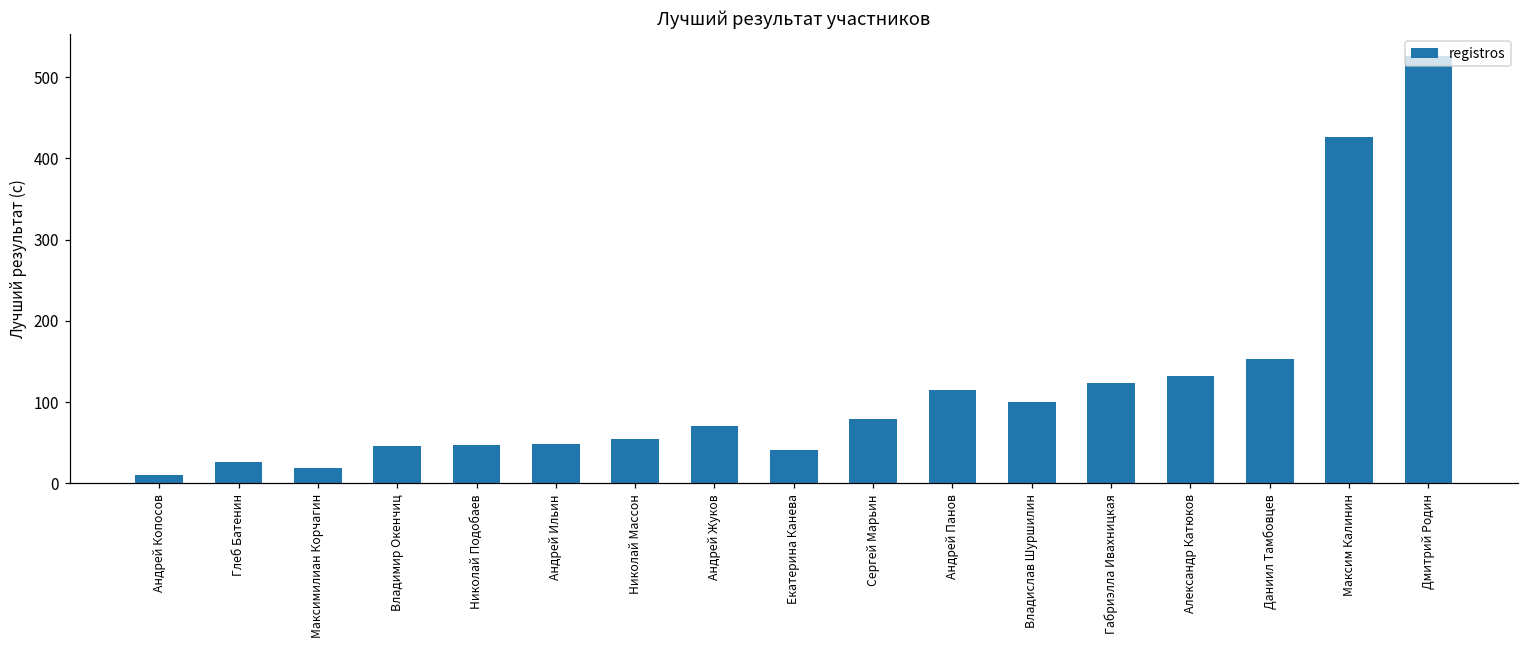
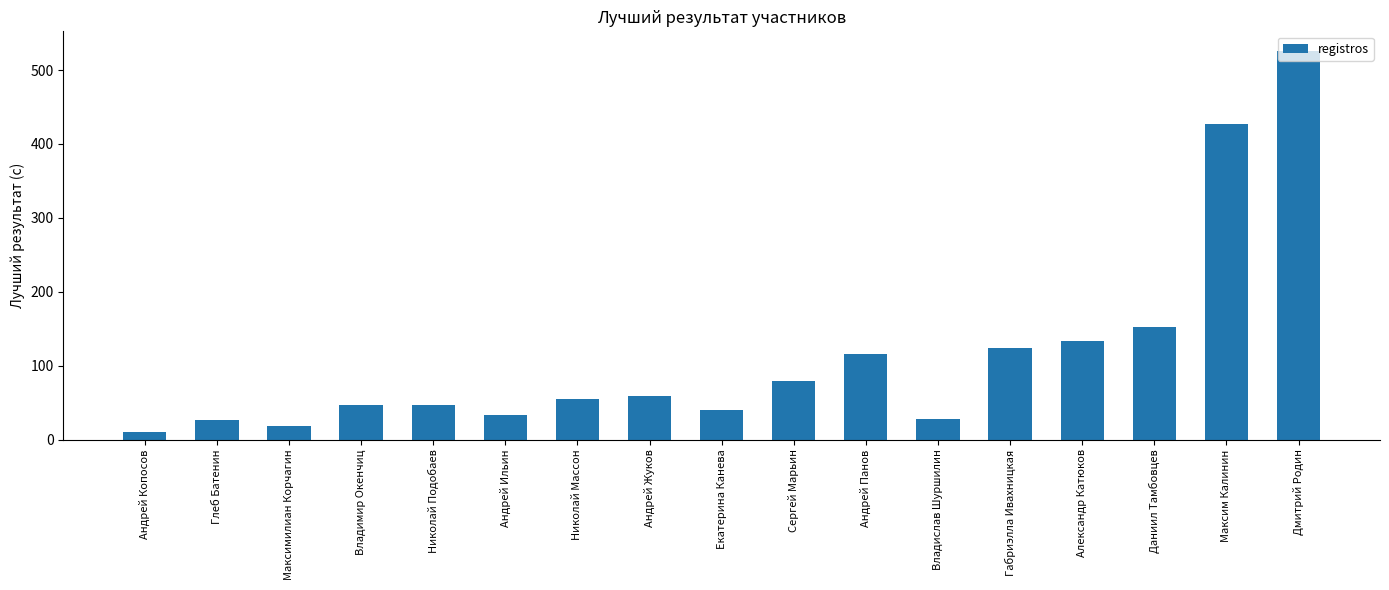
  {
    "Андрей Копосов": 10,
    "Глеб Батенин": 30,
    "Максимилиан Корчагин": 20,
    "Владимир Окенчиц": 50,
    "Николай Подобаев": 50,
-   "Андрей Ильин": 50,
+   "Андрей Ильин": 30,
    "Николай Массон": 60,
-   "Андрей Жуков": 70,
+   "Андрей Жуков": 60,
    "Екатерина Канева": 40,
    "Сергей Марьин": 80,
    "Андрей Панов": 120,
-   "Владислав Шуршилин": 100,
+   "Владислав Шуршилин": 30,
    "Габриэлла Ивахницкая": 120,
    "Александр Катюков": 130,
    "Даниил Тамбовцев": 150,
    "Максим Калинин": 430
  }
